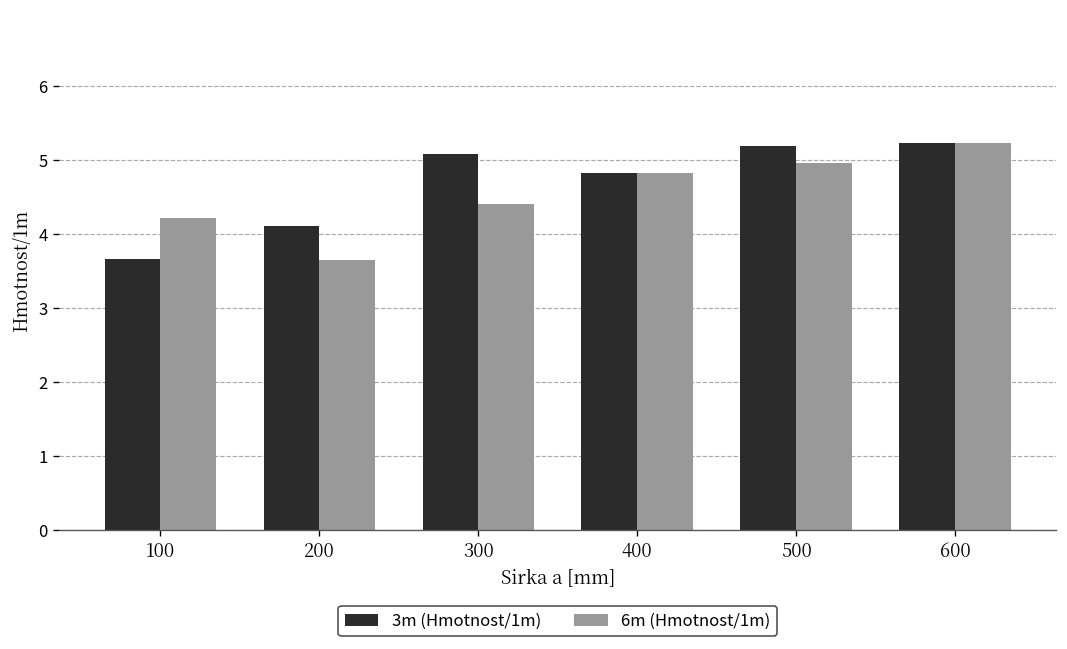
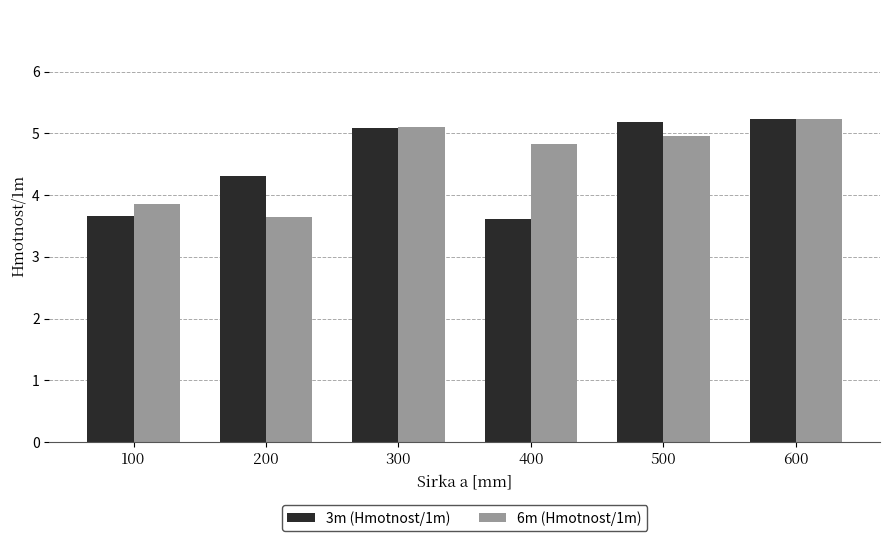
  {
    "3m (Hmotnost/1m)": {
      "100": 3.7,
-     "200": 4.1,
+     "200": 4.3,
      "300": 5.1,
-     "400": 4.8,
+     "400": 3.6,
      "500": 5.2,
      "600": 5.2
    },
    "6m (Hmotnost/1m)": {
-     "100": 4.2,
+     "100": 3.9,
      "200": 3.7,
-     "300": 4.4,
+     "300": 5.1,
      "400": 4.8,
      "500": 5.0,
      "600": 5.2
    }
  }
